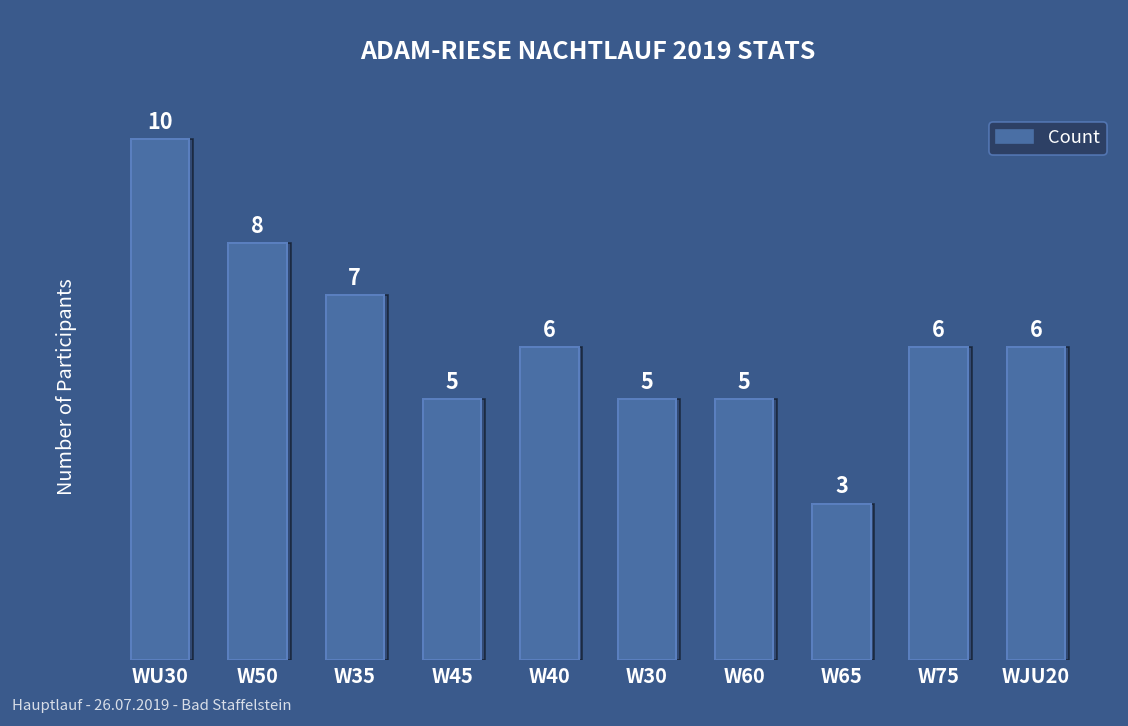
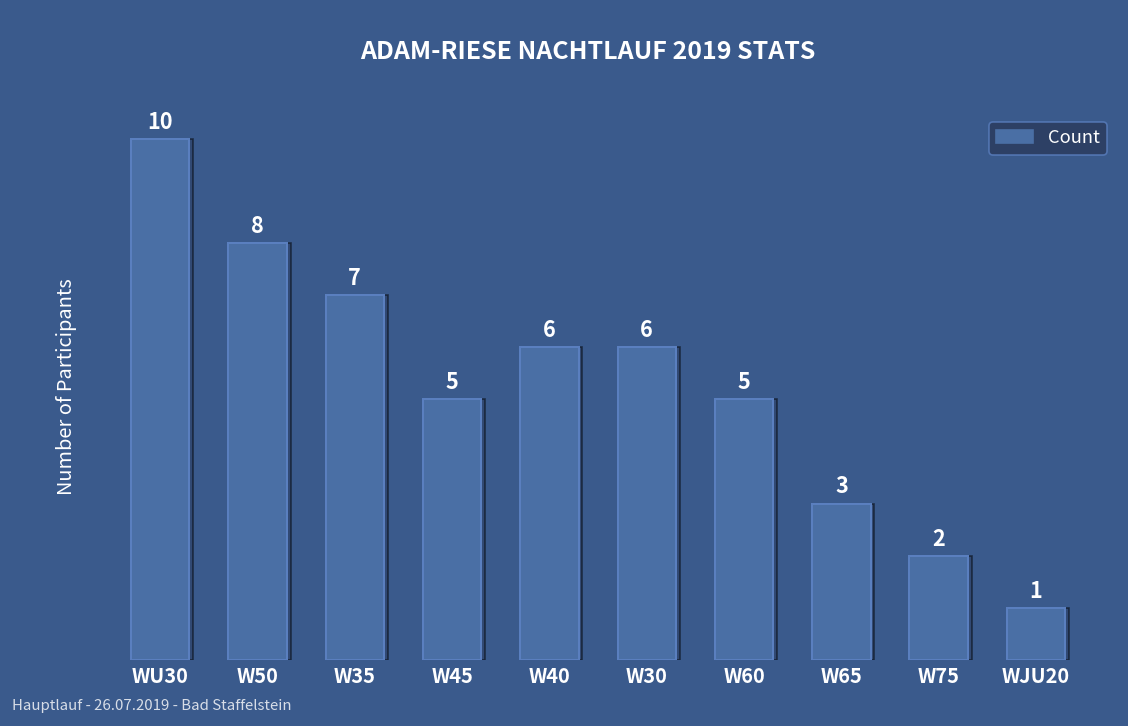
  {
    "WU30": 10,
    "W50": 8,
    "W35": 7,
    "W45": 5,
    "W40": 6,
-   "W30": 5,
+   "W30": 6,
    "W60": 5,
    "W65": 3,
-   "W75": 6,
-   "WJU20": 6
+   "W75": 2,
+   "WJU20": 1
  }
